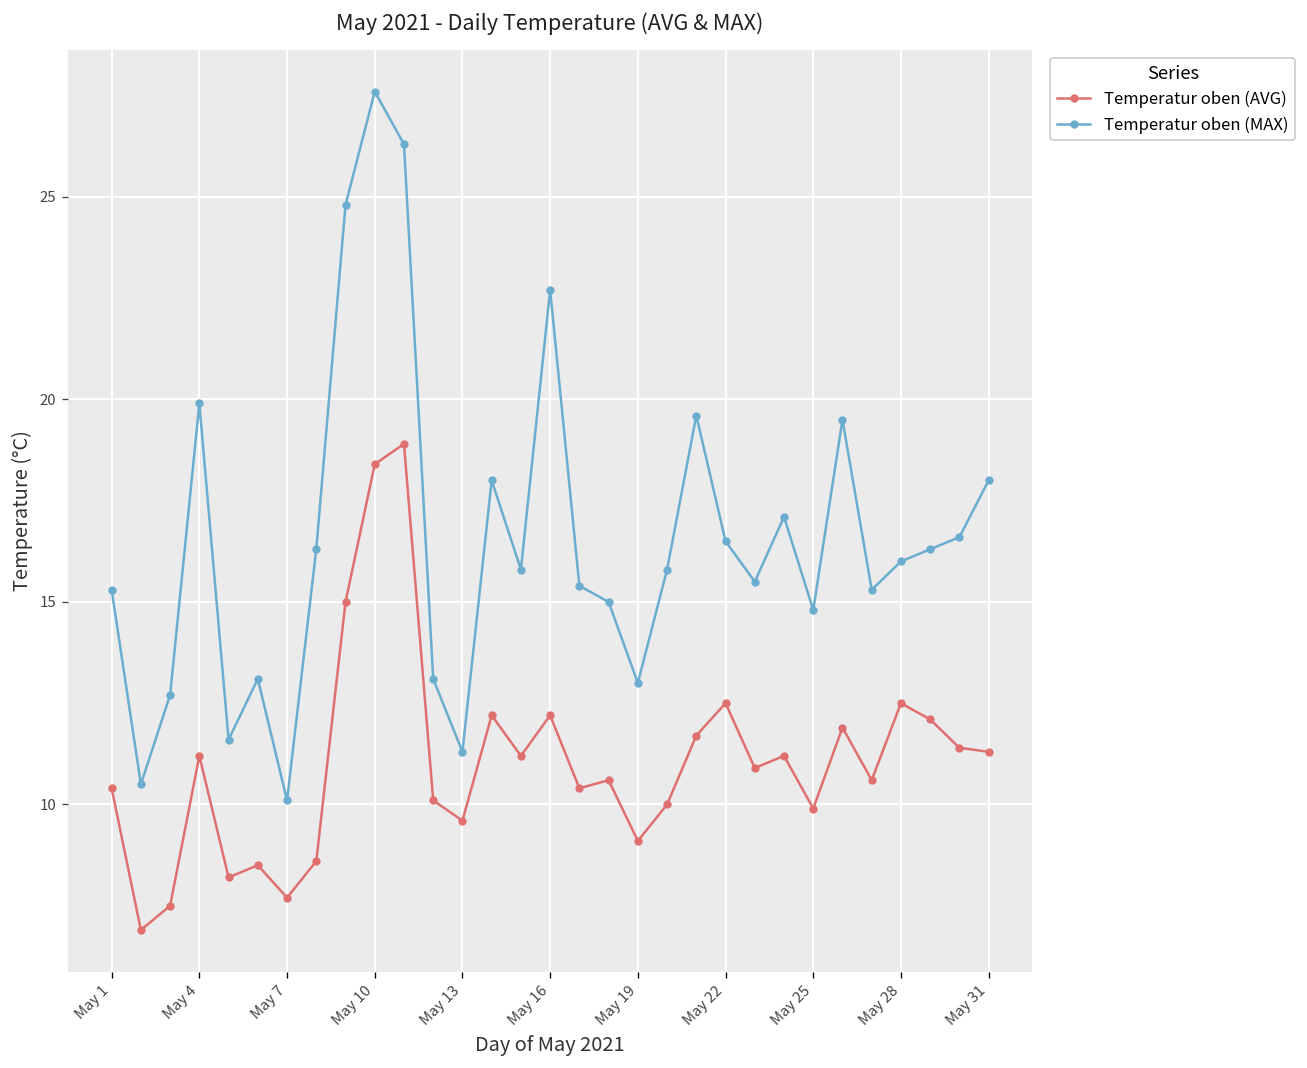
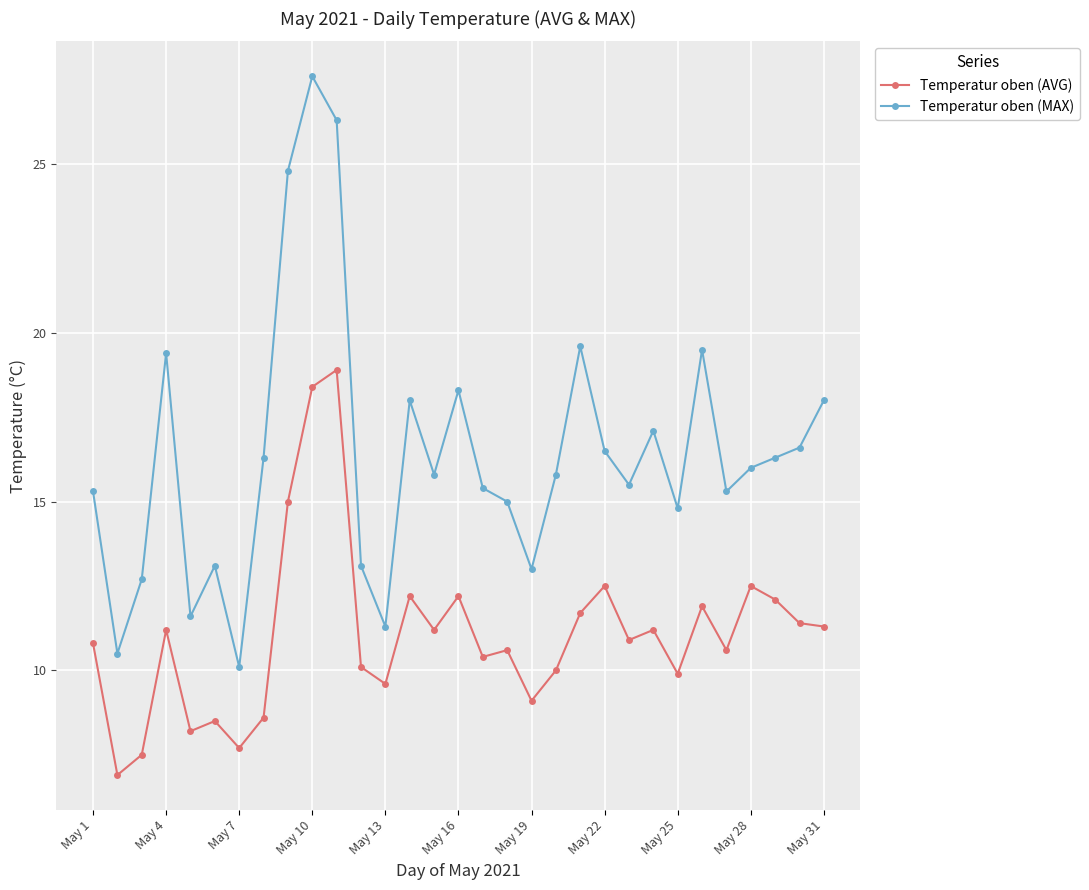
  {
    "Temperatur oben (AVG)": {
-     "May 1": 10.4,
+     "May 1": 10.8,
      "May 4": 11.2,
      "May 7": 7.7,
      "May 10": 18.4,
      "May 13": 9.6,
      "May 16": 12.2,
      "May 19": 9.1,
      "May 22": 12.5,
      "May 25": 9.9,
      "May 28": 12.5,
      "May 31": 11.3
    },
    "Temperatur oben (MAX)": {
      "May 1": 15.3,
-     "May 4": 19.9,
+     "May 4": 19.4,
      "May 7": 10.1,
      "May 10": 27.6,
      "May 13": 11.3,
-     "May 16": 22.7,
+     "May 16": 18.3,
      "May 19": 13.0,
      "May 22": 16.5,
      "May 25": 14.8,
      "May 28": 16.0,
      "May 31": 18.0
    }
  }
